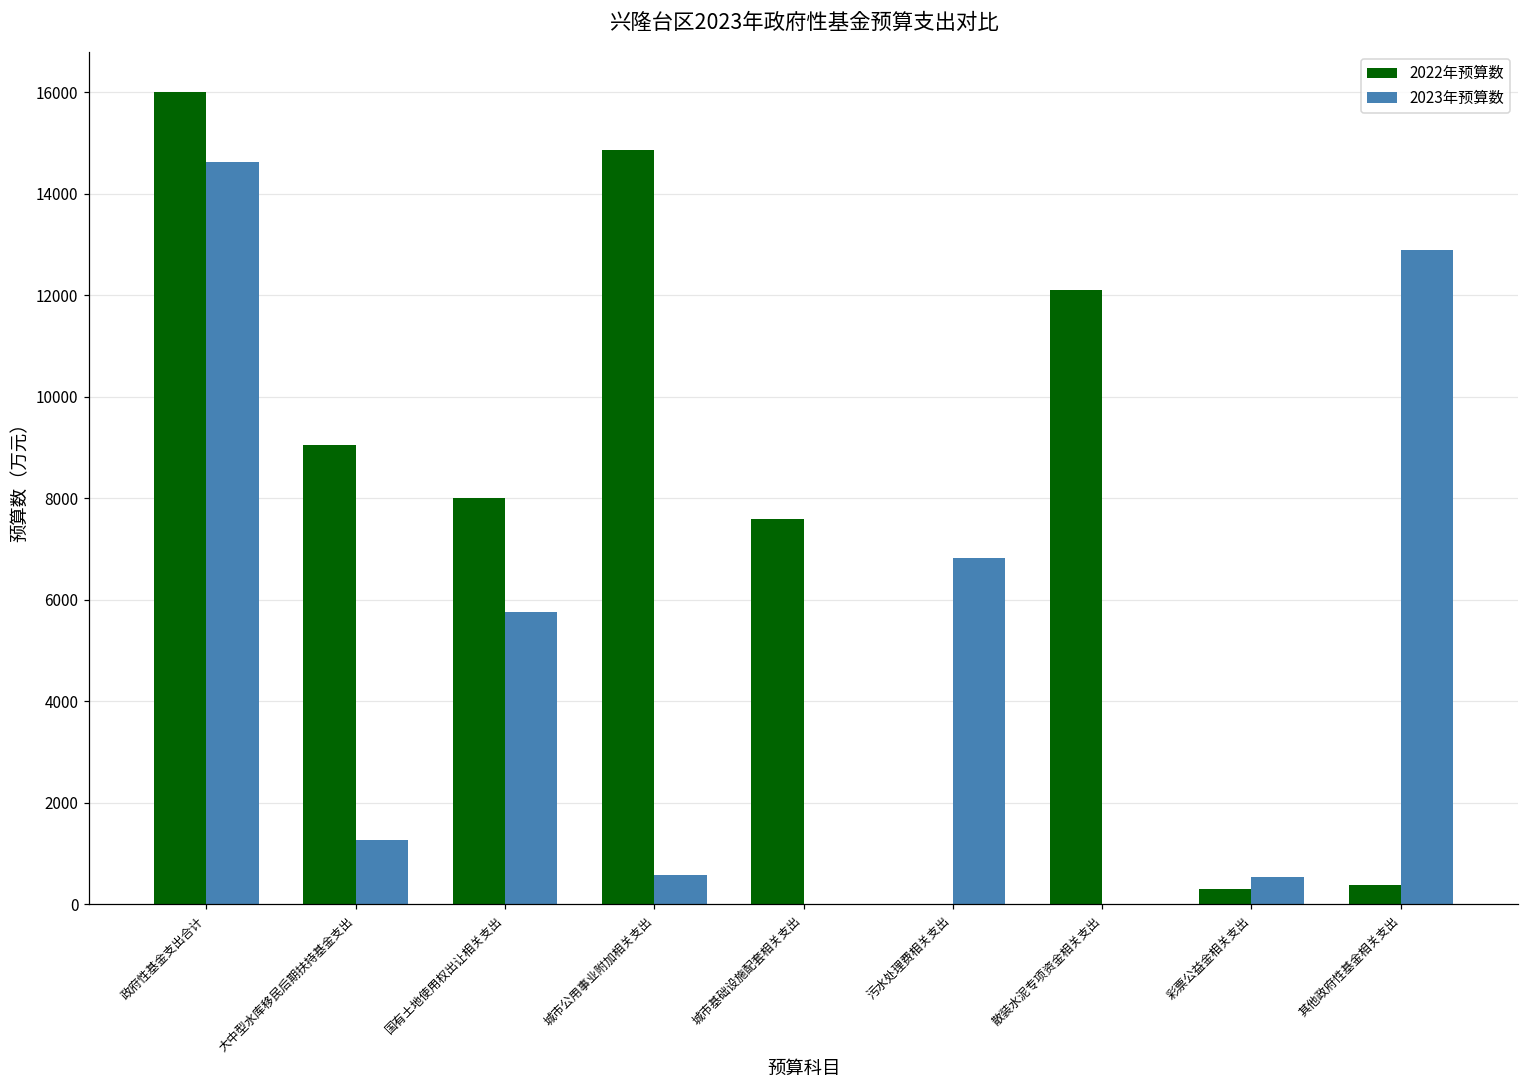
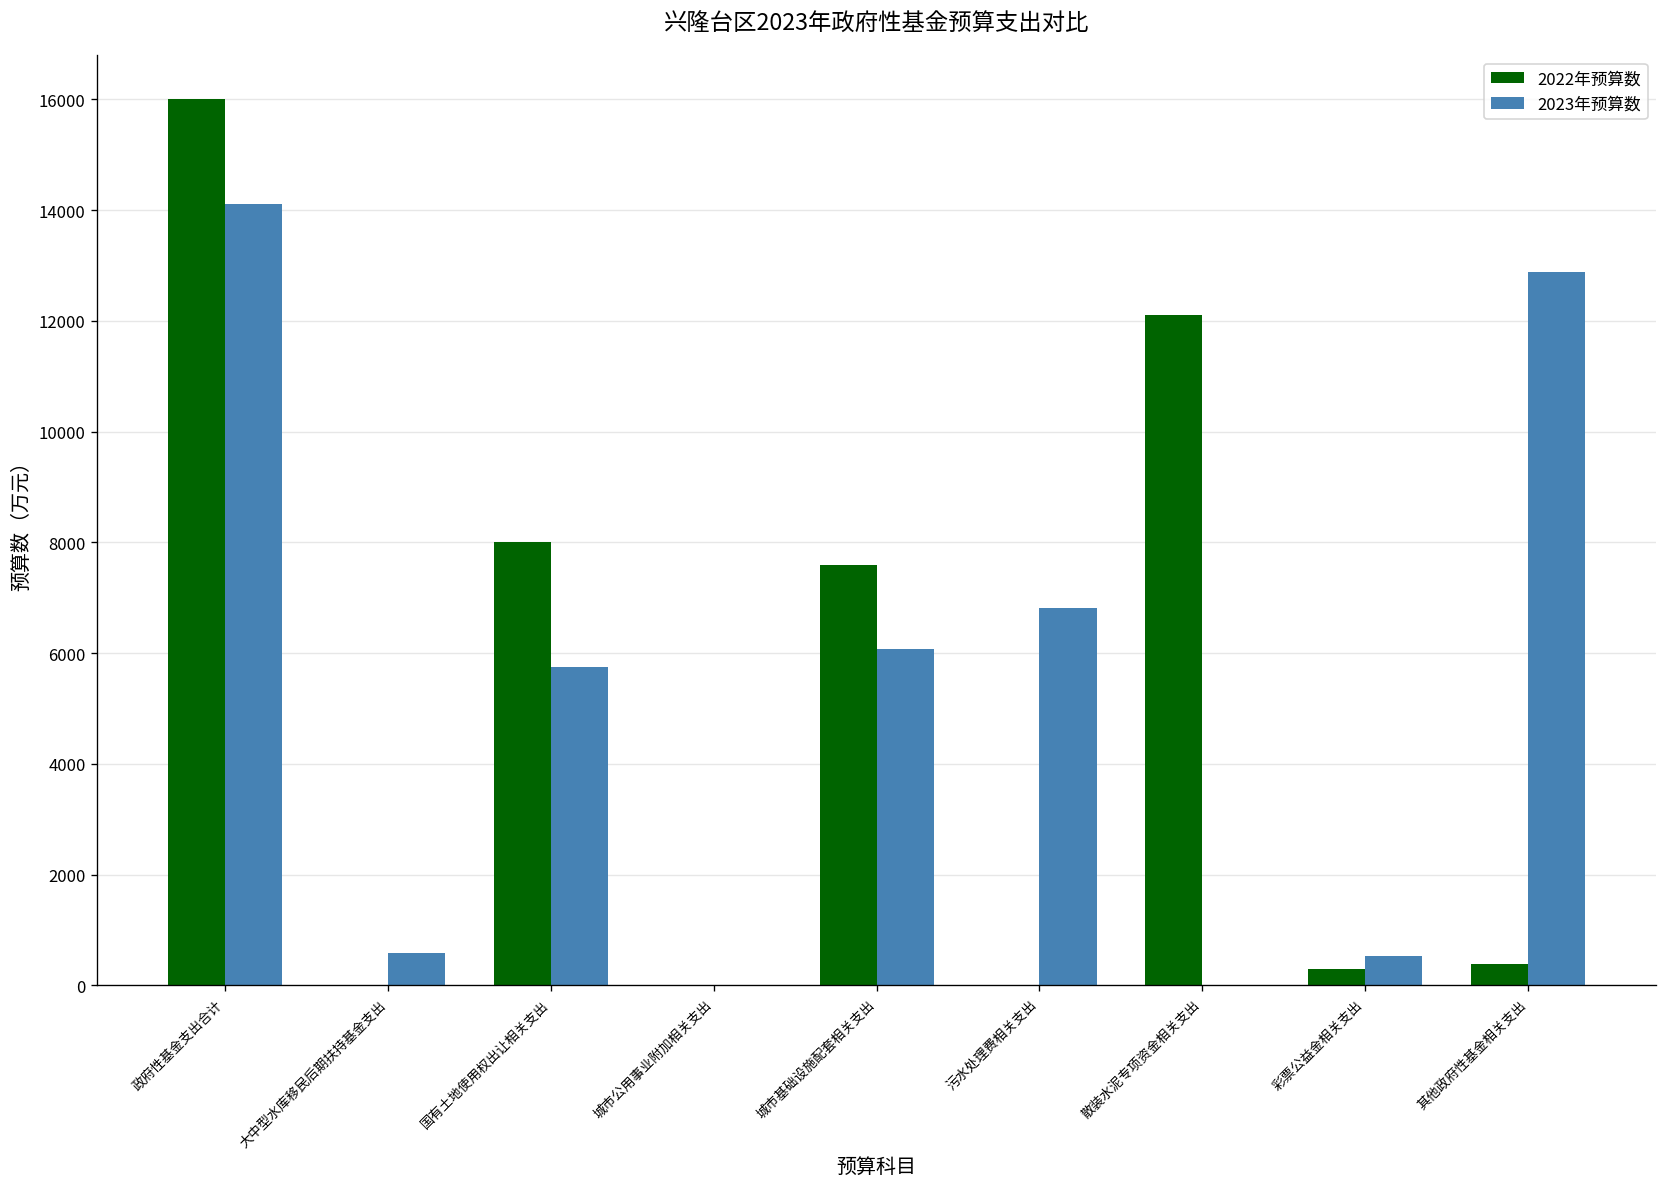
  {
    "2022年预算数": {
      "政府性基金支出合计": 16000,
-     "大中型水库移民后期扶持基金支出": 9000,
+     "大中型水库移民后期扶持基金支出": 0,
      "国有土地使用权出让相关支出": 8000,
-     "城市公用事业附加相关支出": 14900,
+     "城市公用事业附加相关支出": 0,
      "城市基础设施配套相关支出": 7600,
      "污水处理费相关支出": 0,
      "散装水泥专项资金相关支出": 12100,
      "彩票公益金相关支出": 300,
      "其他政府性基金相关支出": 400
    },
    "2023年预算数": {
-     "政府性基金支出合计": 14600,
-     "大中型水库移民后期扶持基金支出": 1300,
+     "政府性基金支出合计": 14100,
+     "大中型水库移民后期扶持基金支出": 600,
      "国有土地使用权出让相关支出": 5800,
-     "城市公用事业附加相关支出": 600,
-     "城市基础设施配套相关支出": 0,
+     "城市公用事业附加相关支出": 0,
+     "城市基础设施配套相关支出": 6100,
      "污水处理费相关支出": 6800,
      "散装水泥专项资金相关支出": 0,
      "彩票公益金相关支出": 500,
      "其他政府性基金相关支出": 12900
    }
  }
